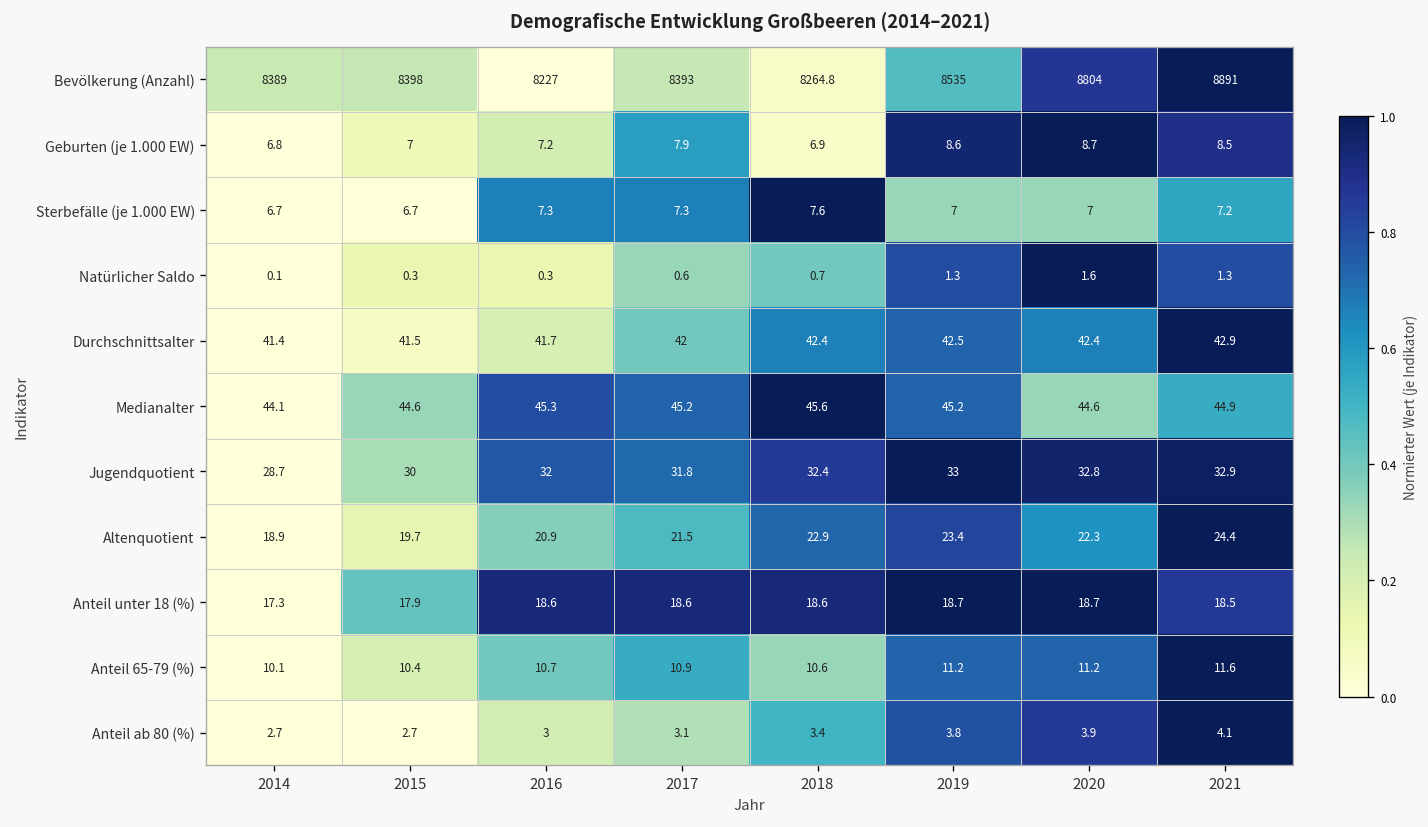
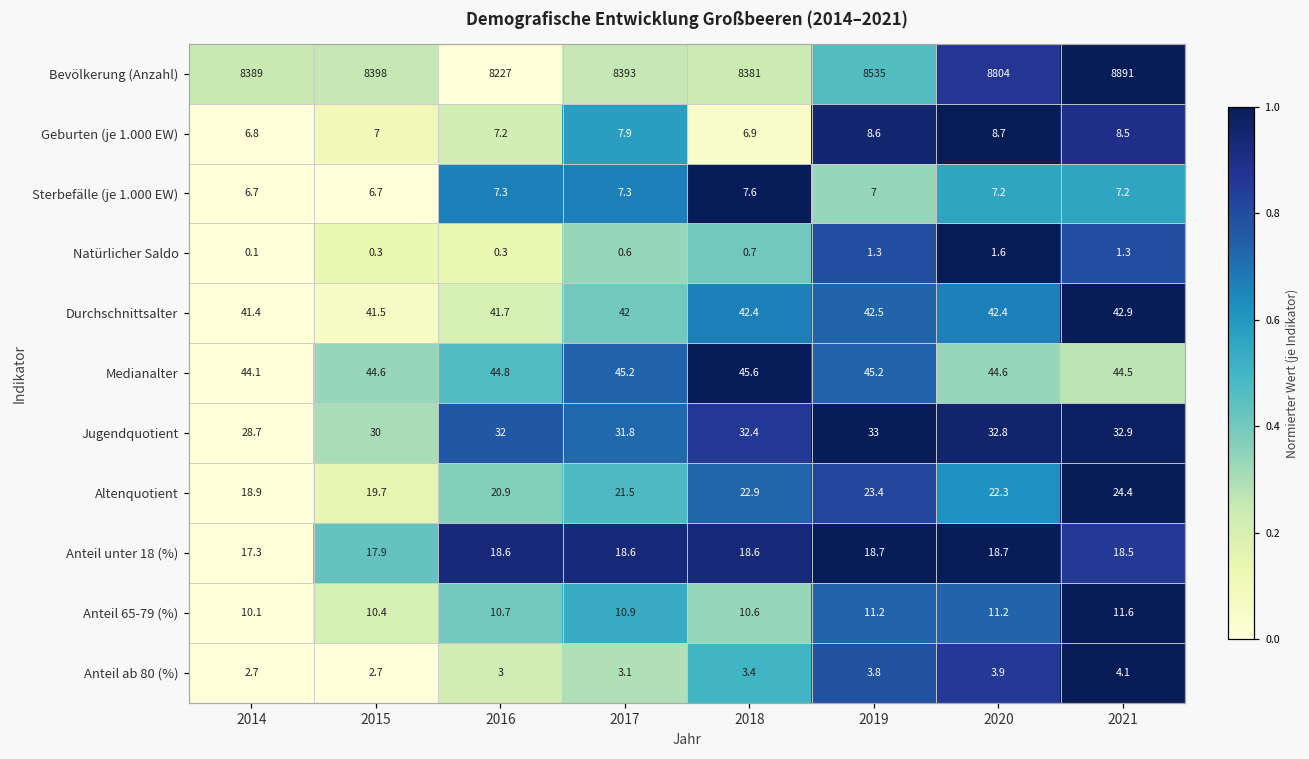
  {
    "Bevölkerung (Anzahl)": {
      "2014": 8389,
      "2015": 8398,
      "2016": 8227,
      "2017": 8393,
-     "2018": 8264.8,
+     "2018": 8381,
      "2019": 8535,
      "2020": 8804,
      "2021": 8891
    },
    "Geburten (je 1.000 EW)": {
      "2014": 6.8,
      "2015": 7,
      "2016": 7.2,
      "2017": 7.9,
      "2018": 6.9,
      "2019": 8.6,
      "2020": 8.7,
      "2021": 8.5
    },
    "Sterbefälle (je 1.000 EW)": {
      "2014": 6.7,
      "2015": 6.7,
      "2016": 7.3,
      "2017": 7.3,
      "2018": 7.6,
      "2019": 7,
-     "2020": 7,
+     "2020": 7.2,
      "2021": 7.2
    },
    "Natürlicher Saldo": {
      "2014": 0.1,
      "2015": 0.3,
      "2016": 0.3,
      "2017": 0.6,
      "2018": 0.7,
      "2019": 1.3,
      "2020": 1.6,
      "2021": 1.3
    },
    "Durchschnittsalter": {
      "2014": 41.4,
      "2015": 41.5,
      "2016": 41.7,
      "2017": 42,
      "2018": 42.4,
      "2019": 42.5,
      "2020": 42.4,
      "2021": 42.9
    },
    "Medianalter": {
      "2014": 44.1,
      "2015": 44.6,
-     "2016": 45.3,
+     "2016": 44.8,
      "2017": 45.2,
      "2018": 45.6,
      "2019": 45.2,
      "2020": 44.6,
-     "2021": 44.9
+     "2021": 44.5
    },
    "Jugendquotient": {
      "2014": 28.7,
      "2015": 30,
      "2016": 32,
      "2017": 31.8,
      "2018": 32.4,
      "2019": 33,
      "2020": 32.8,
      "2021": 32.9
    },
    "Altenquotient": {
      "2014": 18.9,
      "2015": 19.7,
      "2016": 20.9,
      "2017": 21.5,
      "2018": 22.9,
      "2019": 23.4,
      "2020": 22.3,
      "2021": 24.4
    },
    "Anteil unter 18 (%)": {
      "2014": 17.3,
      "2015": 17.9,
      "2016": 18.6,
      "2017": 18.6,
      "2018": 18.6,
      "2019": 18.7,
      "2020": 18.7,
      "2021": 18.5
    },
    "Anteil 65-79 (%)": {
      "2014": 10.1,
      "2015": 10.4,
      "2016": 10.7,
      "2017": 10.9,
      "2018": 10.6,
      "2019": 11.2,
      "2020": 11.2,
      "2021": 11.6
    },
    "Anteil ab 80 (%)": {
      "2014": 2.7,
      "2015": 2.7,
      "2016": 3,
      "2017": 3.1,
      "2018": 3.4,
      "2019": 3.8,
      "2020": 3.9,
      "2021": 4.1
    }
  }
